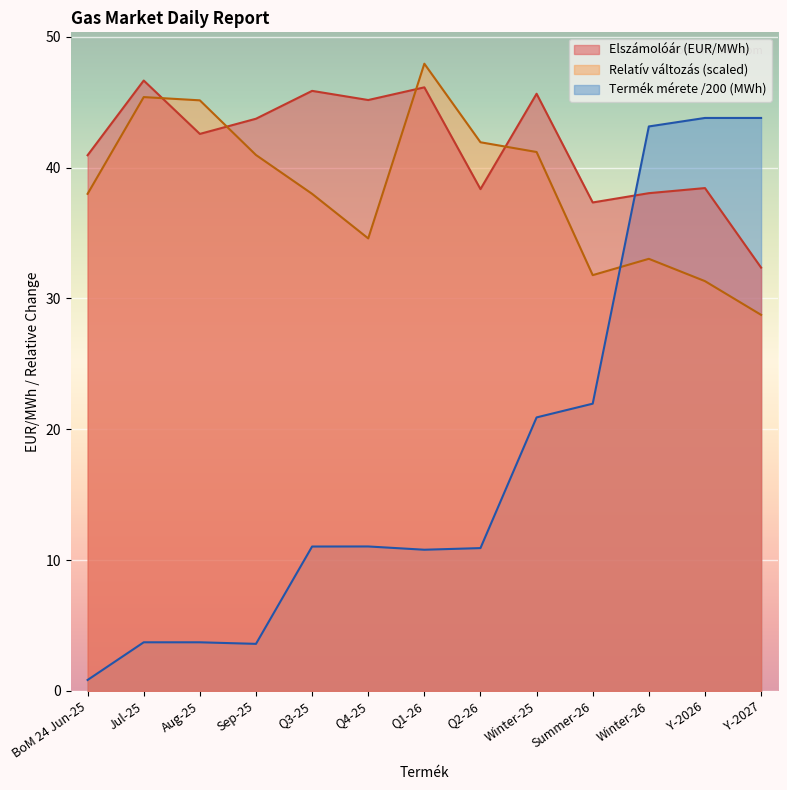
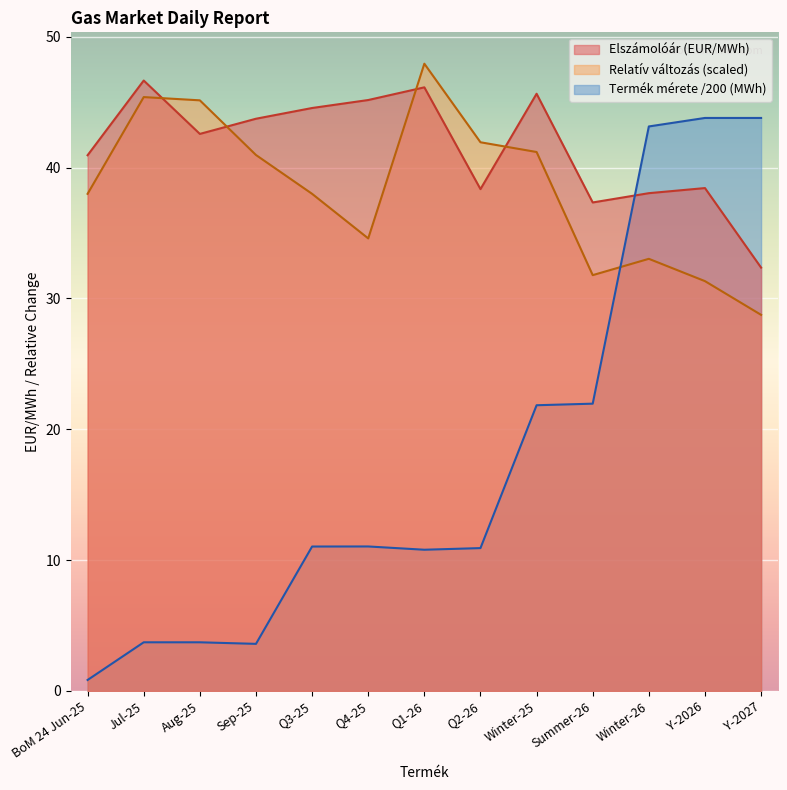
  {
    "Elszámolóár (EUR/MWh)": {
      "BoM 24 Jun-25": 41.0,
      "Jul-25": 46.7,
      "Aug-25": 42.6,
      "Sep-25": 43.7,
-     "Q3-25": 45.9,
+     "Q3-25": 44.6,
      "Q4-25": 45.2,
      "Q1-26": 46.1,
      "Q2-26": 38.4,
      "Winter-25": 45.7,
      "Summer-26": 37.3,
      "Winter-26": 38.1,
      "Y-2026": 38.4,
      "Y-2027": 32.4
    },
    "Relatív változás (scaled)": {
      "BoM 24 Jun-25": 38.0,
      "Jul-25": 45.4,
      "Aug-25": 45.1,
      "Sep-25": 41.0,
      "Q3-25": 38.0,
      "Q4-25": 34.6,
      "Q1-26": 47.9,
      "Q2-26": 41.9,
      "Winter-25": 41.2,
      "Summer-26": 31.8,
      "Winter-26": 33.0,
      "Y-2026": 31.3,
      "Y-2027": 28.7
    },
    "Termék mérete /200 (MWh)": {
      "BoM 24 Jun-25": 0.8,
      "Jul-25": 3.7,
      "Aug-25": 3.7,
      "Sep-25": 3.6,
      "Q3-25": 11.0,
      "Q4-25": 11.0,
      "Q1-26": 10.8,
      "Q2-26": 10.9,
-     "Winter-25": 20.9,
+     "Winter-25": 21.8,
      "Summer-26": 22.0,
      "Winter-26": 43.2,
      "Y-2026": 43.8,
      "Y-2027": 43.8
    }
  }
